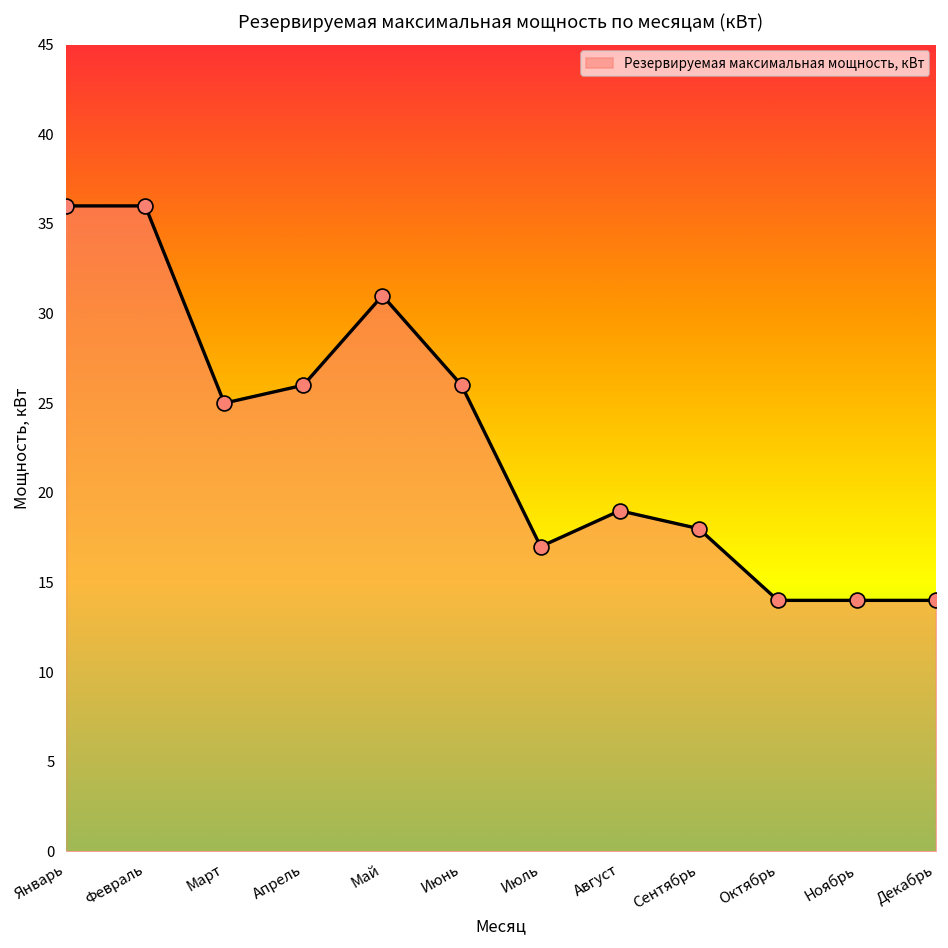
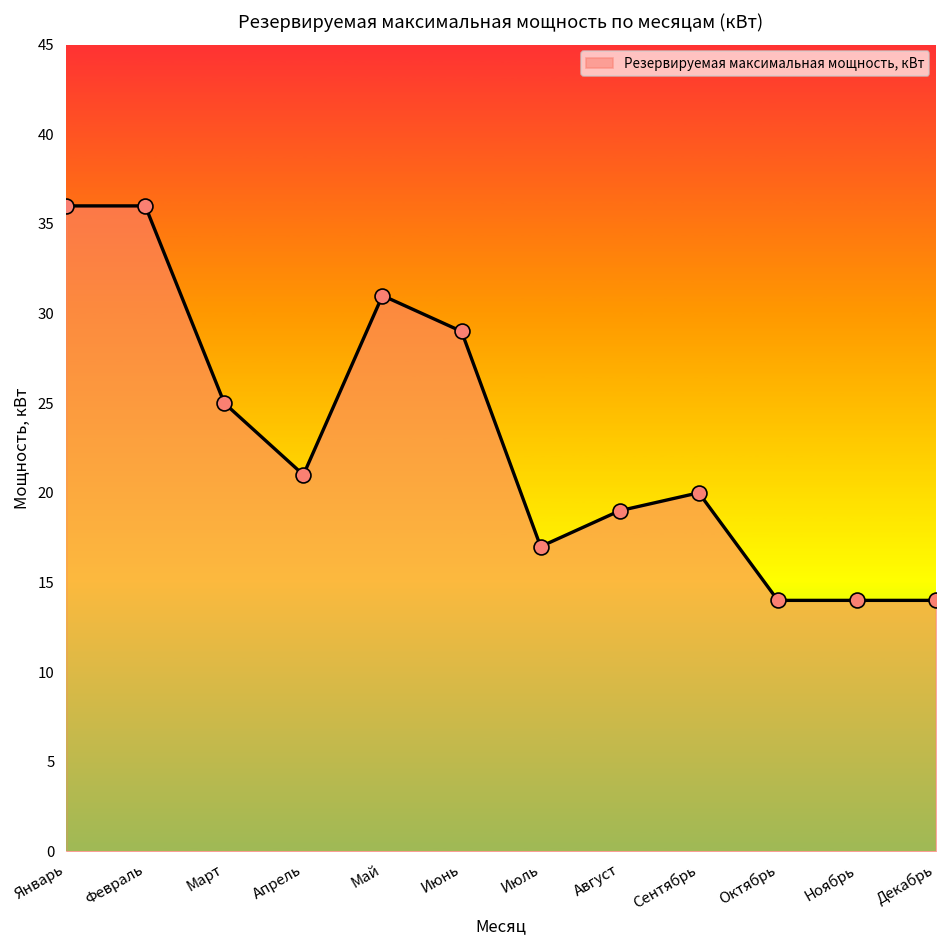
  {
    "Январь": 36,
    "Февраль": 36,
    "Март": 25,
-   "Апрель": 26,
+   "Апрель": 21,
    "Май": 31,
-   "Июнь": 26,
+   "Июнь": 29,
    "Июль": 17,
    "Август": 19,
-   "Сентябрь": 18,
+   "Сентябрь": 20,
    "Октябрь": 14,
    "Ноябрь": 14,
    "Декабрь": 14
  }
